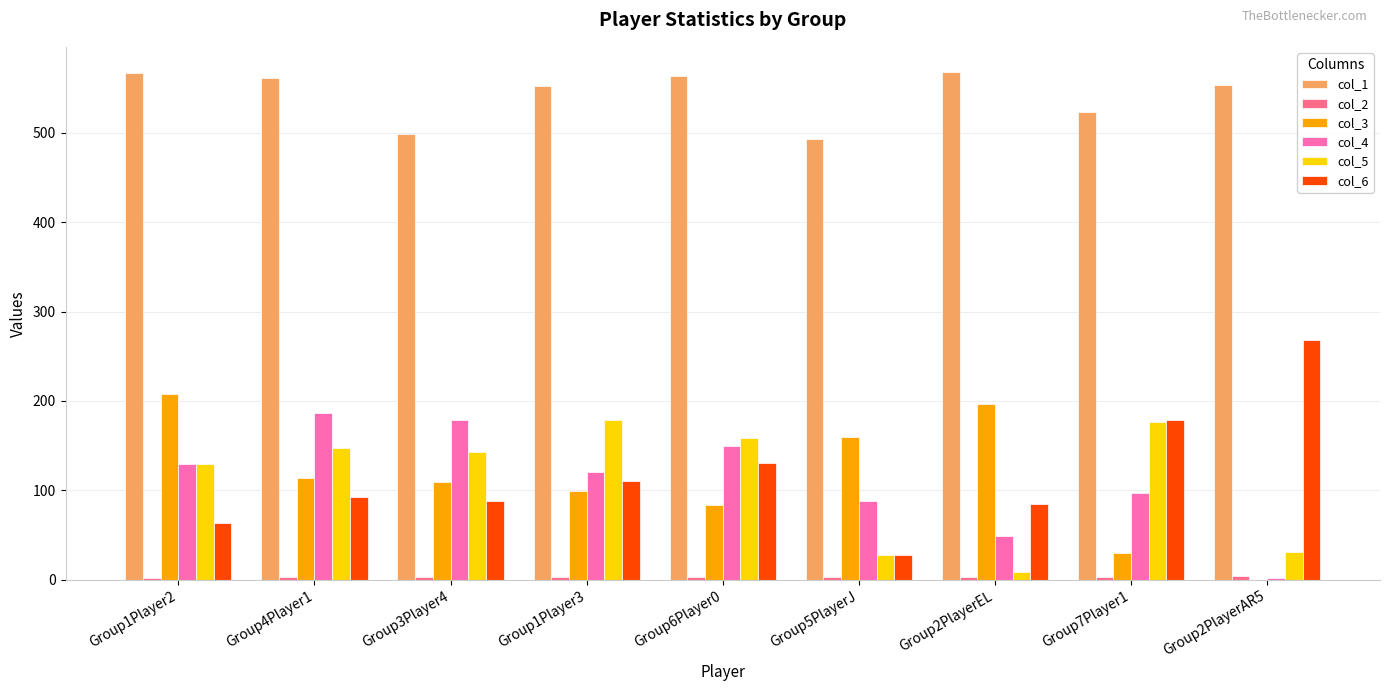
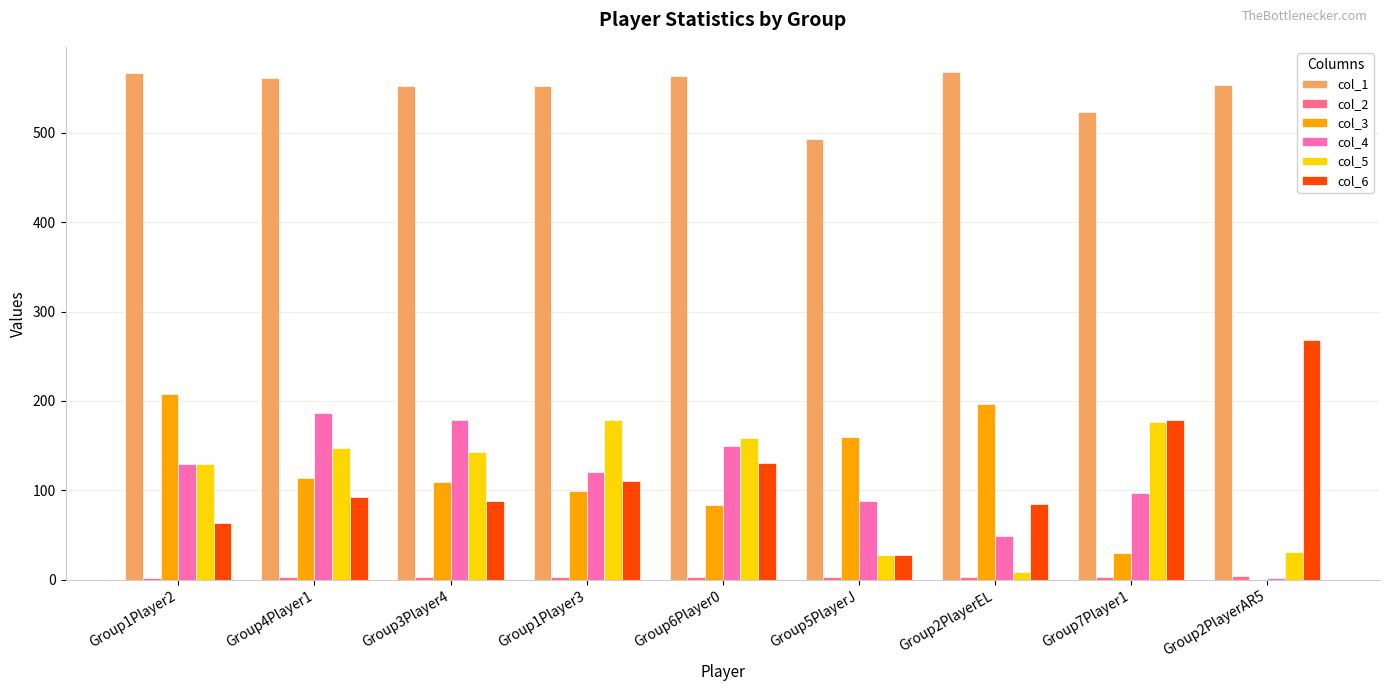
  {
    "col_1": {
      "Group1Player2": 570,
      "Group4Player1": 560,
-     "Group3Player4": 500,
+     "Group3Player4": 550,
      "Group1Player3": 550,
      "Group6Player0": 560,
      "Group5PlayerJ": 490,
      "Group2PlayerEL": 570,
      "Group7Player1": 520,
      "Group2PlayerAR5": 550
    },
    "col_6": {
      "Group1Player2": 60,
      "Group4Player1": 90,
      "Group3Player4": 90,
      "Group1Player3": 110,
      "Group6Player0": 130,
      "Group5PlayerJ": 30,
      "Group2PlayerEL": 80,
      "Group7Player1": 180,
      "Group2PlayerAR5": 270
    }
  }
